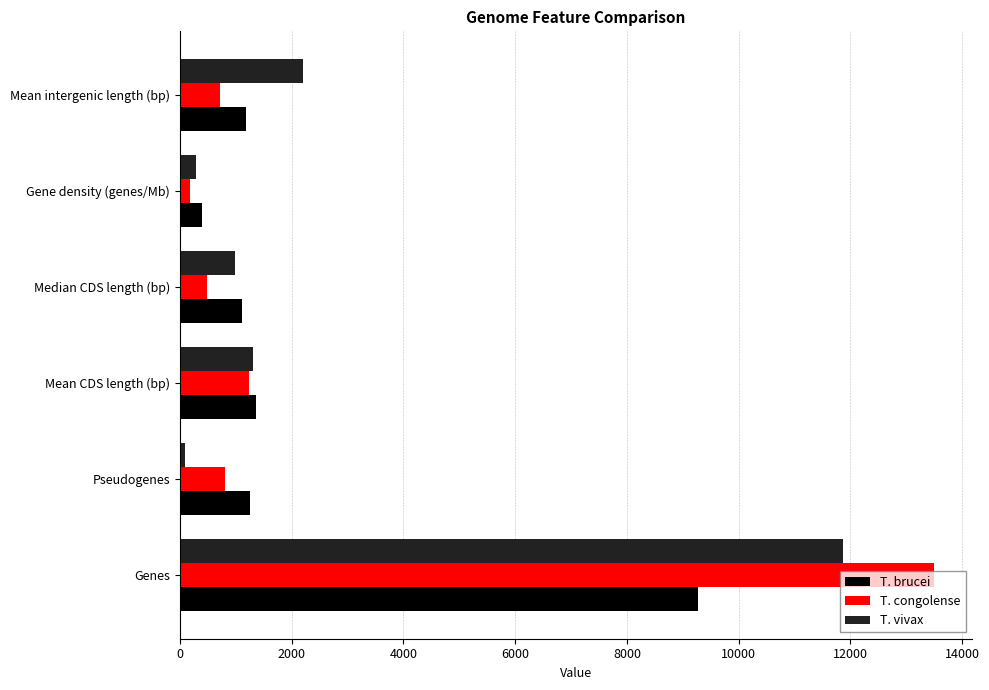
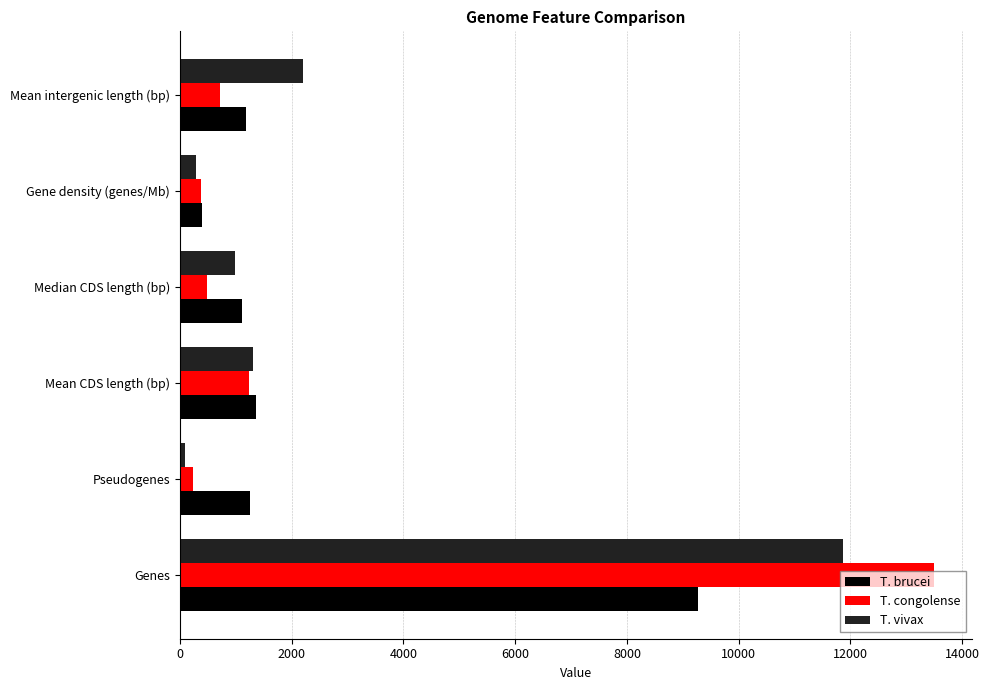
  {
    "T. congolense": {
      "Mean intergenic length (bp)": 700,
-     "Gene density (genes/Mb)": 200,
+     "Gene density (genes/Mb)": 400,
      "Median CDS length (bp)": 500,
      "Mean CDS length (bp)": 1200,
-     "Pseudogenes": 800
+     "Pseudogenes": 200
    }
  }
